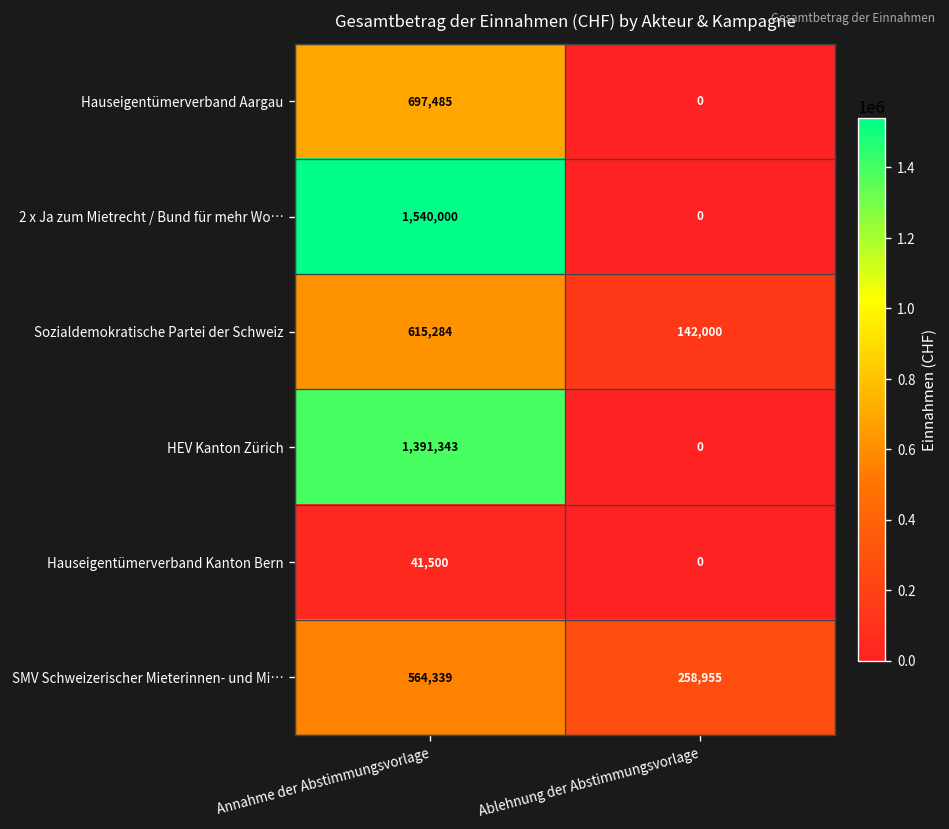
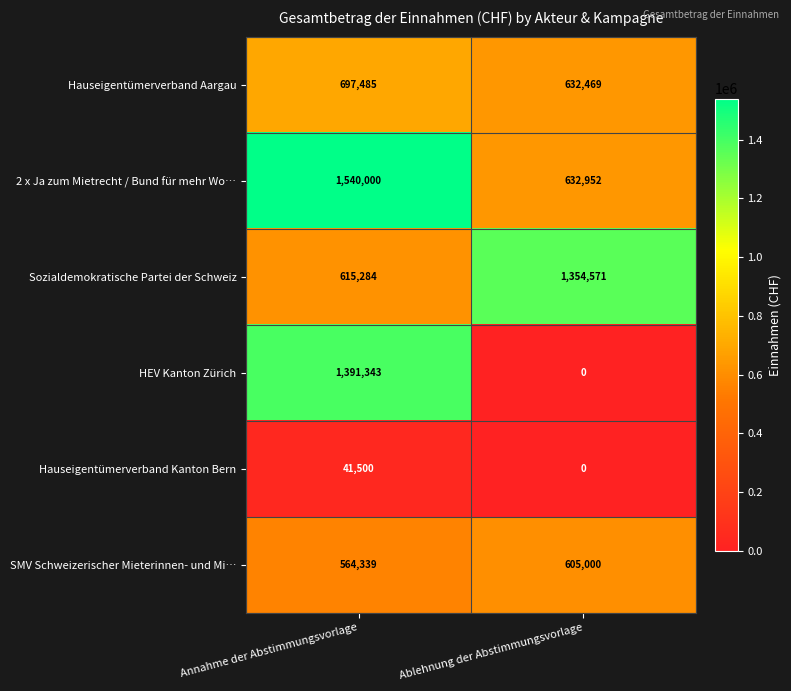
  {
    "Hauseigentümerverband Aargau": {
      "Annahme der Abstimmungsvorlage": "697,485",
-     "Ablehnung der Abstimmungsvorlage": "0"
+     "Ablehnung der Abstimmungsvorlage": "632,469"
    },
    "2 x Ja zum Mietrecht / Bund für mehr Wo…": {
      "Annahme der Abstimmungsvorlage": "1,540,000",
-     "Ablehnung der Abstimmungsvorlage": "0"
+     "Ablehnung der Abstimmungsvorlage": "632,952"
    },
    "Sozialdemokratische Partei der Schweiz": {
      "Annahme der Abstimmungsvorlage": "615,284",
-     "Ablehnung der Abstimmungsvorlage": "142,000"
+     "Ablehnung der Abstimmungsvorlage": "1,354,571"
    },
    "HEV Kanton Zürich": {
      "Annahme der Abstimmungsvorlage": "1,391,343",
      "Ablehnung der Abstimmungsvorlage": "0"
    },
    "Hauseigentümerverband Kanton Bern": {
      "Annahme der Abstimmungsvorlage": "41,500",
      "Ablehnung der Abstimmungsvorlage": "0"
    },
    "SMV Schweizerischer Mieterinnen- und Mi…": {
      "Annahme der Abstimmungsvorlage": "564,339",
-     "Ablehnung der Abstimmungsvorlage": "258,955"
+     "Ablehnung der Abstimmungsvorlage": "605,000"
    }
  }
